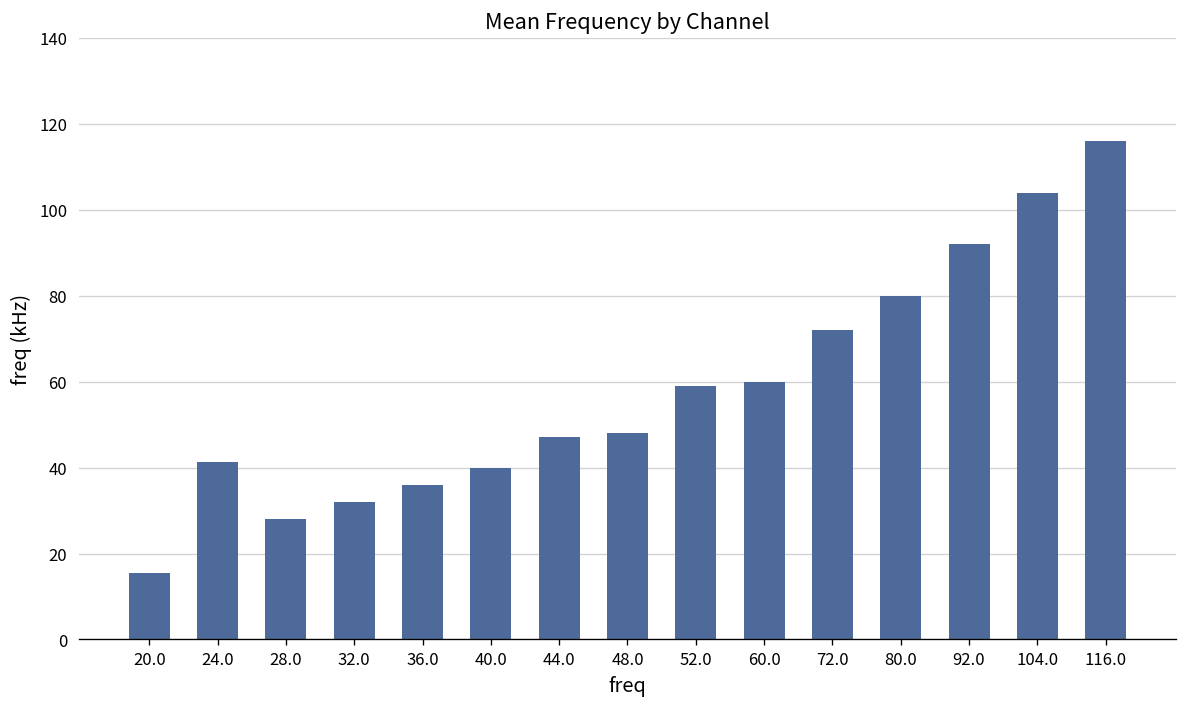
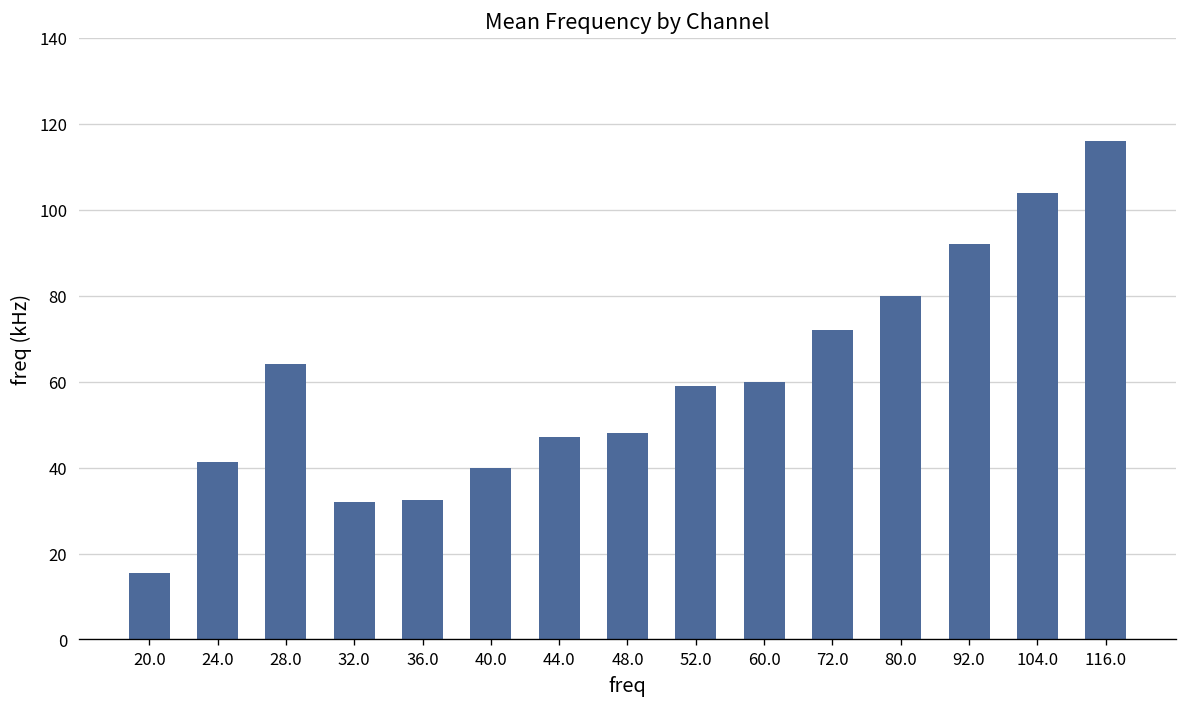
  {
    "20.0": 15,
    "24.0": 41,
-   "28.0": 28,
+   "28.0": 64,
    "32.0": 32,
-   "36.0": 36,
+   "36.0": 33,
    "40.0": 40,
    "44.0": 47,
    "48.0": 48,
    "52.0": 59,
    "60.0": 60,
    "72.0": 72,
    "80.0": 80,
    "92.0": 92,
    "104.0": 104,
    "116.0": 116
  }
